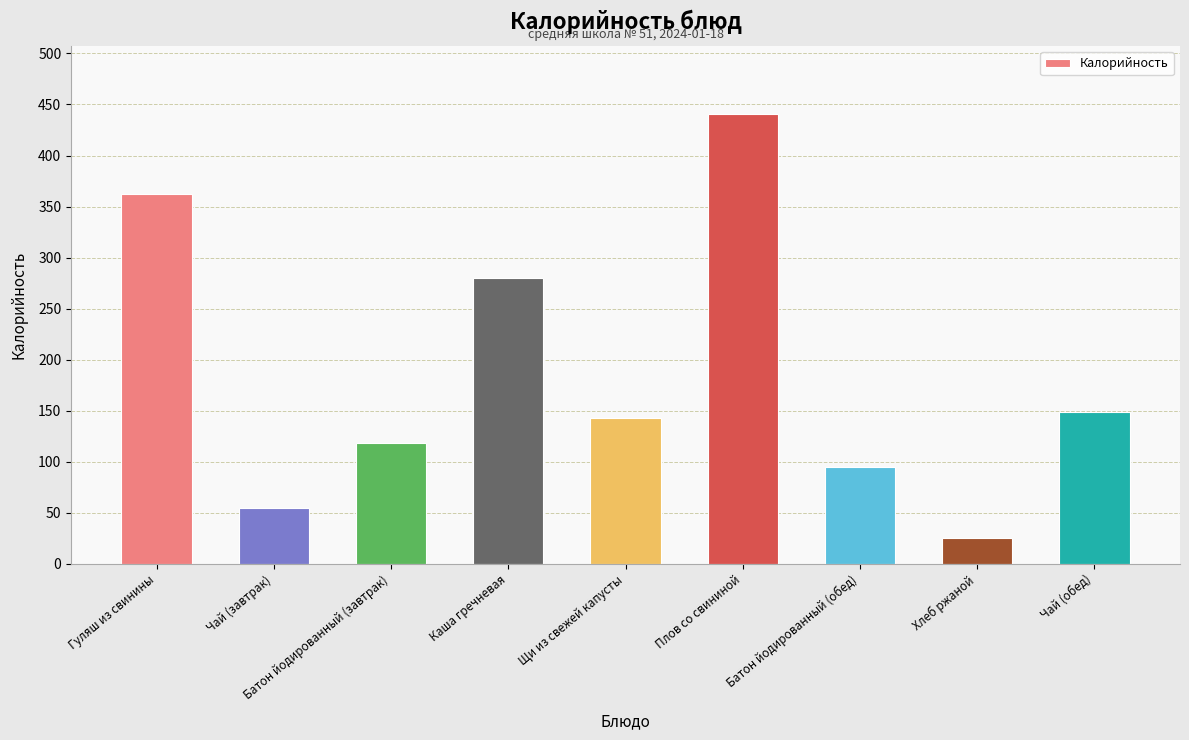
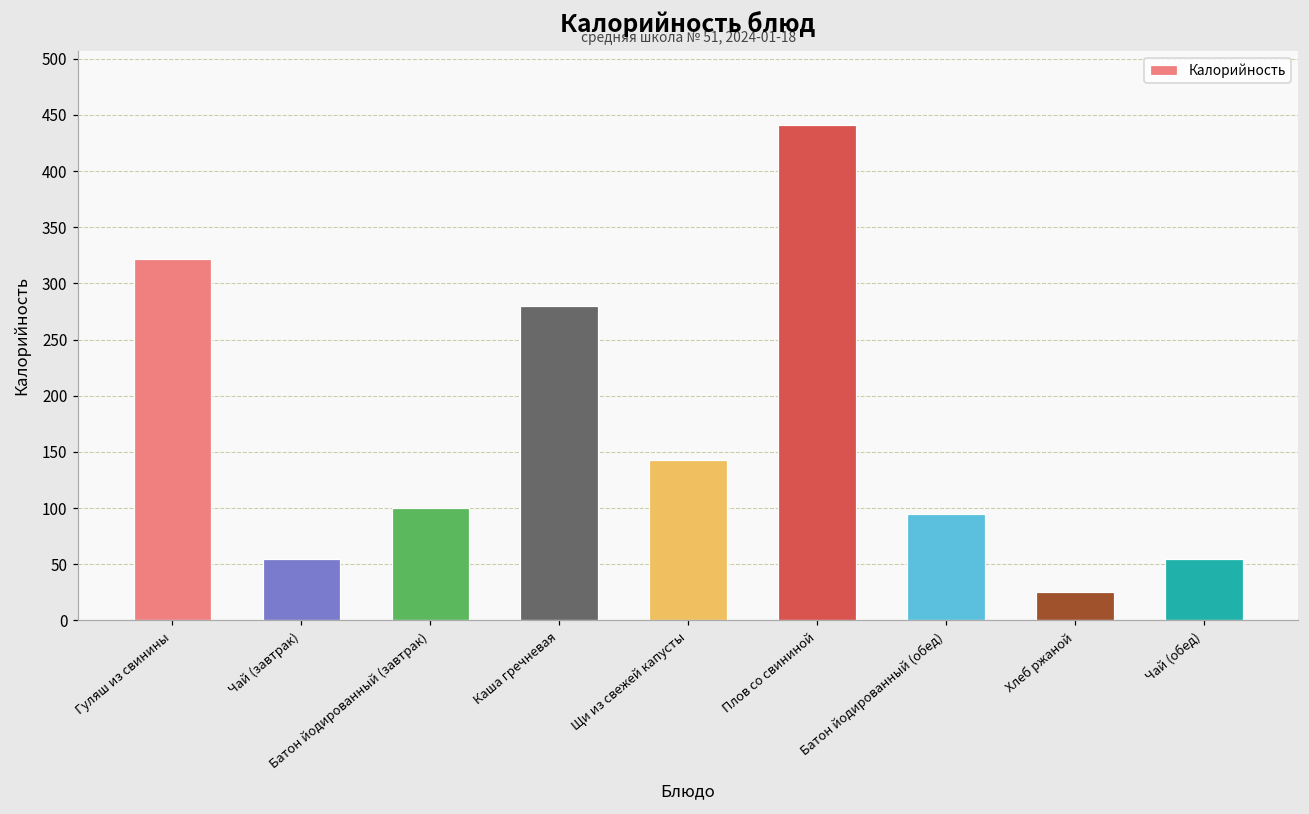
  {
-   "Гуляш из свинины": 362,
+   "Гуляш из свинины": 322,
    "Чай (завтрак)": 55,
-   "Батон йодированный (завтрак)": 118,
+   "Батон йодированный (завтрак)": 100,
    "Каша гречневая": 280,
    "Щи из свежей капусты": 143,
    "Плов со свининой": 441,
    "Батон йодированный (обед)": 95,
    "Хлеб ржаной": 25,
-   "Чай (обед)": 149
+   "Чай (обед)": 55
  }
